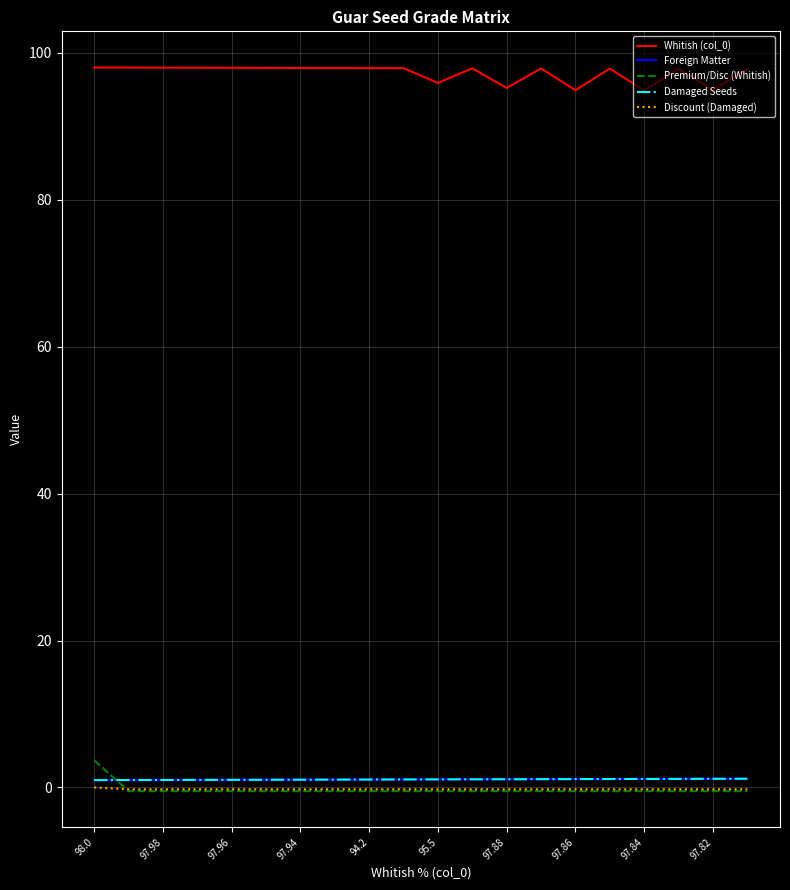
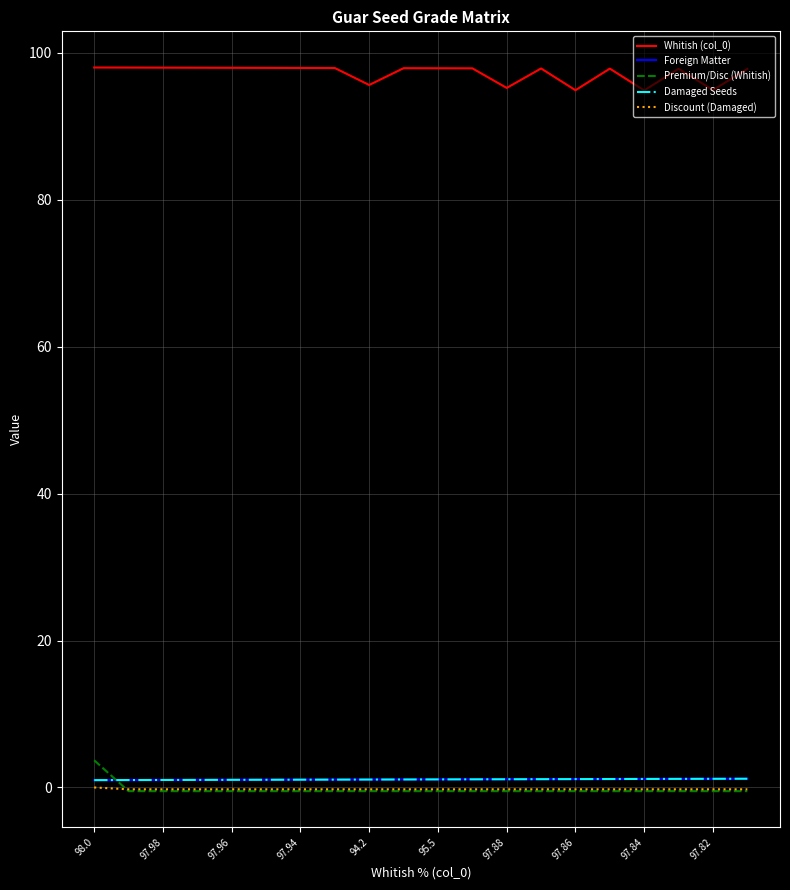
  {
    "Whitish (col_0)": {
      "98.0": 98,
      "97.98": 98,
      "97.96": 98,
      "97.94": 98,
-     "94.2": 98,
-     "95.5": 96,
+     "94.2": 96,
+     "95.5": 98,
      "97.88": 95,
      "97.86": 95
    },
    "Damaged Seeds": {
      "98.0": 1,
      "97.98": 1,
      "97.96": 1,
      "97.94": 1,
      "94.2": 1,
      "95.5": 1,
      "97.88": 1,
      "97.86": 1,
      "97.84": 1,
      "97.82": 1
    },
    "Premium/Disc (Whitish)": {
      "98.0": 4
    },
    "Discount (Damaged)": {
      "98.0": 0
    }
  }
